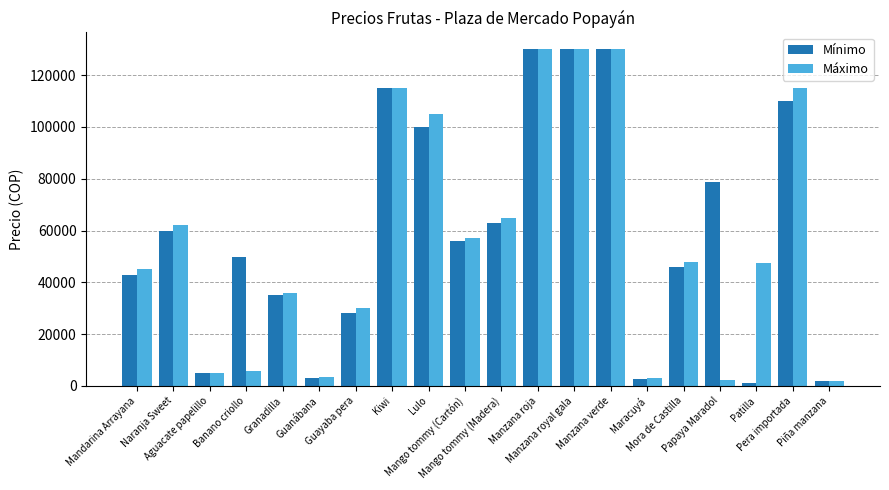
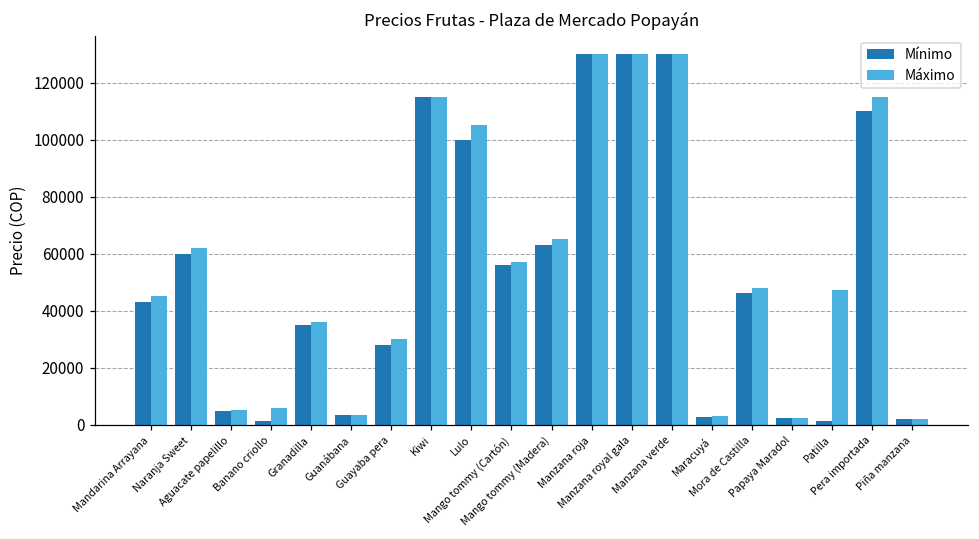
  {
    "Mínimo": {
      "Mandarina Arrayana": 43000,
      "Naranja Sweet": 60000,
      "Aguacate papelillo": 5000,
-     "Banano criollo": 50000,
+     "Banano criollo": 1000,
      "Granadilla": 35000,
      "Guanábana": 3000,
      "Guayaba pera": 28000,
      "Kiwi": 115000,
      "Lulo": 100000,
      "Mango tommy (Cartón)": 56000,
      "Mango tommy (Madera)": 63000,
      "Manzana roja": 130000,
      "Manzana royal gala": 130000,
      "Manzana verde": 130000,
      "Maracuyá": 3000,
      "Mora de Castilla": 46000,
-     "Papaya Maradol": 79000,
+     "Papaya Maradol": 2000,
      "Patilla": 1000,
      "Pera importada": 110000,
      "Piña manzana": 2000
    },
    "Máximo": {
      "Mandarina Arrayana": 45000,
      "Naranja Sweet": 62000,
      "Aguacate papelillo": 5000,
      "Banano criollo": 6000,
      "Granadilla": 36000,
      "Guanábana": 3000,
      "Guayaba pera": 30000,
      "Kiwi": 115000,
      "Lulo": 105000,
      "Mango tommy (Cartón)": 57000,
      "Mango tommy (Madera)": 65000,
      "Manzana roja": 130000,
      "Manzana royal gala": 130000,
      "Manzana verde": 130000,
      "Maracuyá": 3000,
      "Mora de Castilla": 48000,
      "Papaya Maradol": 2000,
      "Patilla": 47000,
      "Pera importada": 115000,
      "Piña manzana": 2000
    }
  }
